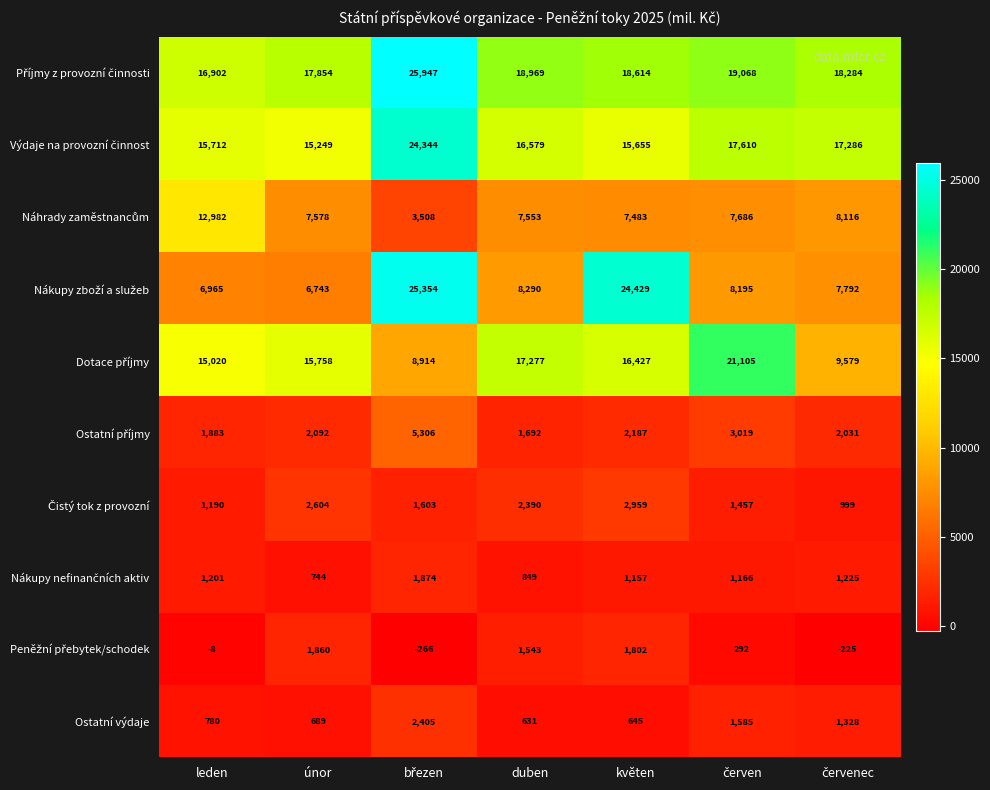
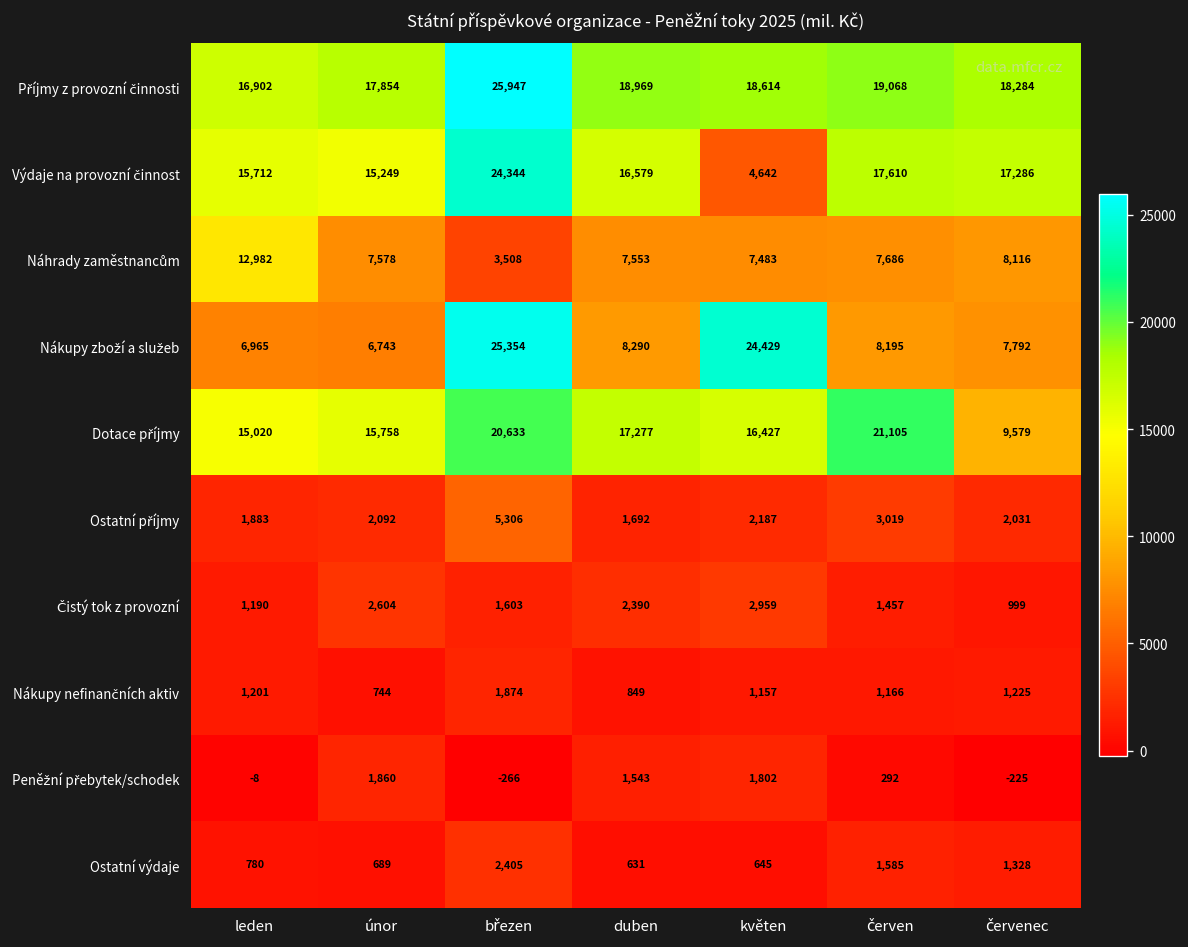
  {
    "Příjmy z provozní činnosti": {
      "leden": "16,902",
      "únor": "17,854",
      "březen": "25,947",
      "duben": "18,969",
      "květen": "18,614",
      "červen": "19,068"
    },
    "Výdaje na provozní činnost": {
      "leden": "15,712",
      "únor": "15,249",
      "březen": "24,344",
      "duben": "16,579",
-     "květen": "15,655",
+     "květen": "4,642",
      "červen": "17,610",
      "červenec": "17,286"
    },
    "Náhrady zaměstnancům": {
      "leden": "12,982",
      "únor": "7,578",
      "březen": "3,508",
      "duben": "7,553",
      "květen": "7,483",
      "červen": "7,686",
      "červenec": "8,116"
    },
    "Nákupy zboží a služeb": {
      "leden": "6,965",
      "únor": "6,743",
      "březen": "25,354",
      "duben": "8,290",
      "květen": "24,429",
      "červen": "8,195",
      "červenec": "7,792"
    },
    "Dotace příjmy": {
      "leden": "15,020",
      "únor": "15,758",
-     "březen": "8,914",
+     "březen": "20,633",
      "duben": "17,277",
      "květen": "16,427",
      "červen": "21,105",
      "červenec": "9,579"
    },
    "Ostatní příjmy": {
      "leden": "1,883",
      "únor": "2,092",
      "březen": "5,306",
      "duben": "1,692",
      "květen": "2,187",
      "červen": "3,019",
      "červenec": "2,031"
    },
    "Čistý tok z provozní": {
      "leden": "1,190",
      "únor": "2,604",
      "březen": "1,603",
      "duben": "2,390",
      "květen": "2,959",
      "červen": "1,457",
      "červenec": "999"
    },
    "Nákupy nefinančních aktiv": {
      "leden": "1,201",
      "únor": "744",
      "březen": "1,874",
      "duben": "849",
      "květen": "1,157",
      "červen": "1,166",
      "červenec": "1,225"
    },
    "Peněžní přebytek/schodek": {
      "leden": "-8",
      "únor": "1,860",
      "březen": "-266",
      "duben": "1,543",
      "květen": "1,802",
      "červen": "292",
      "červenec": "-225"
    },
    "Ostatní výdaje": {
      "leden": "780",
      "únor": "689",
      "březen": "2,405",
      "duben": "631",
      "květen": "645",
      "červen": "1,585",
      "červenec": "1,328"
    }
  }
